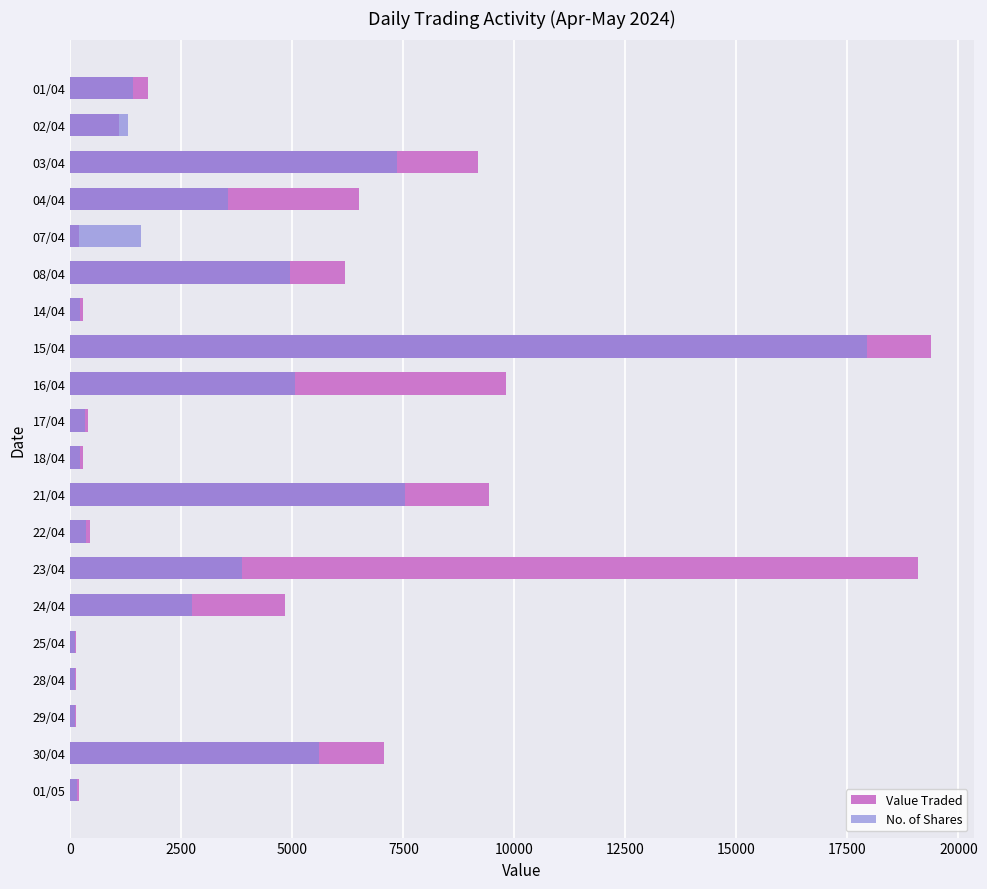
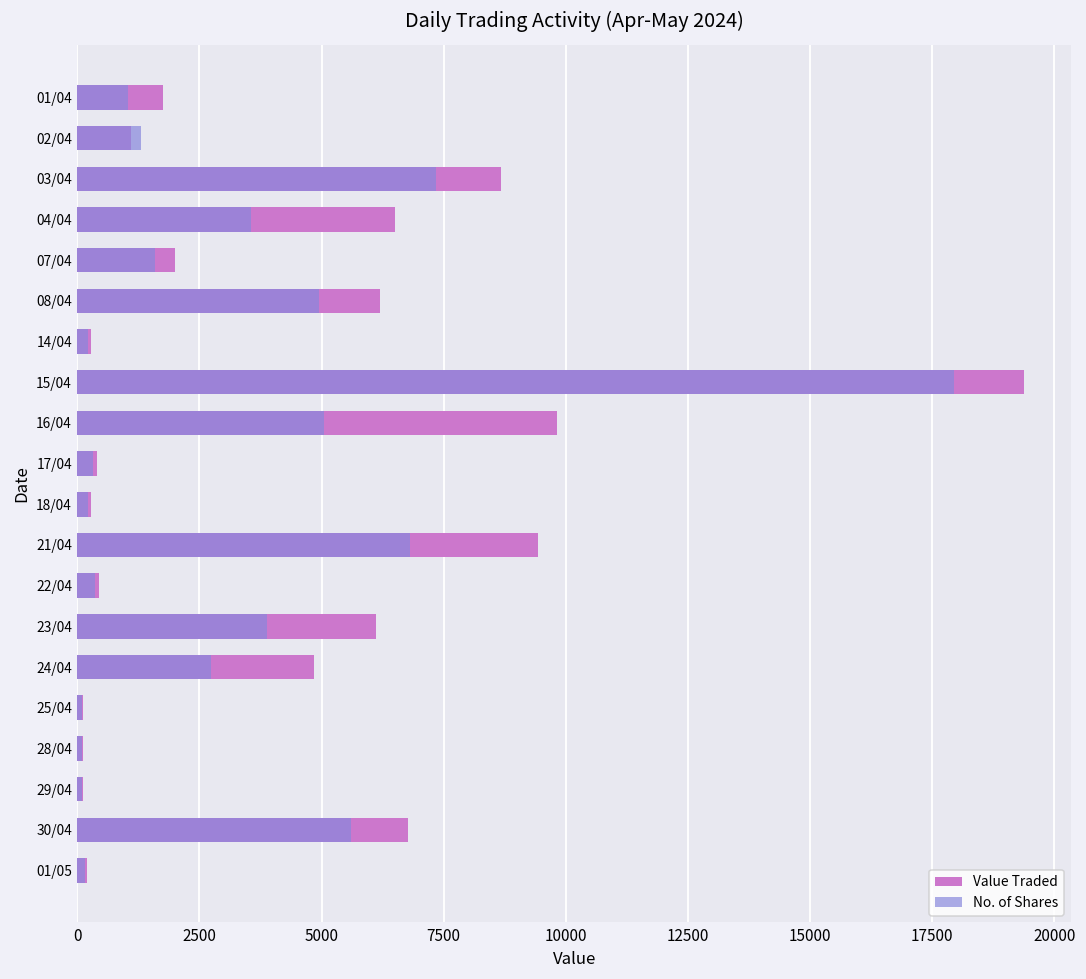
  {
    "Value Traded": {
      "01/04": 1700,
-     "03/04": 9200,
+     "03/04": 8700,
      "04/04": 6500,
-     "07/04": 200,
+     "07/04": 2000,
      "08/04": 6200,
      "14/04": 300,
      "15/04": 19400,
      "16/04": 9800,
      "17/04": 400,
      "18/04": 300,
      "21/04": 9400,
      "22/04": 400,
-     "23/04": 19100,
+     "23/04": 6100,
      "24/04": 4800,
      "25/04": 100,
      "28/04": 100,
      "29/04": 100,
-     "30/04": 7100,
+     "30/04": 6800,
      "01/05": 200
    },
    "No. of Shares": {
-     "01/04": 1400,
+     "01/04": 1000,
      "02/04": 1300,
-     "21/04": 7500,
+     "21/04": 6800,
      "25/04": 100,
      "28/04": 100,
      "29/04": 100,
      "01/05": 200
    }
  }
